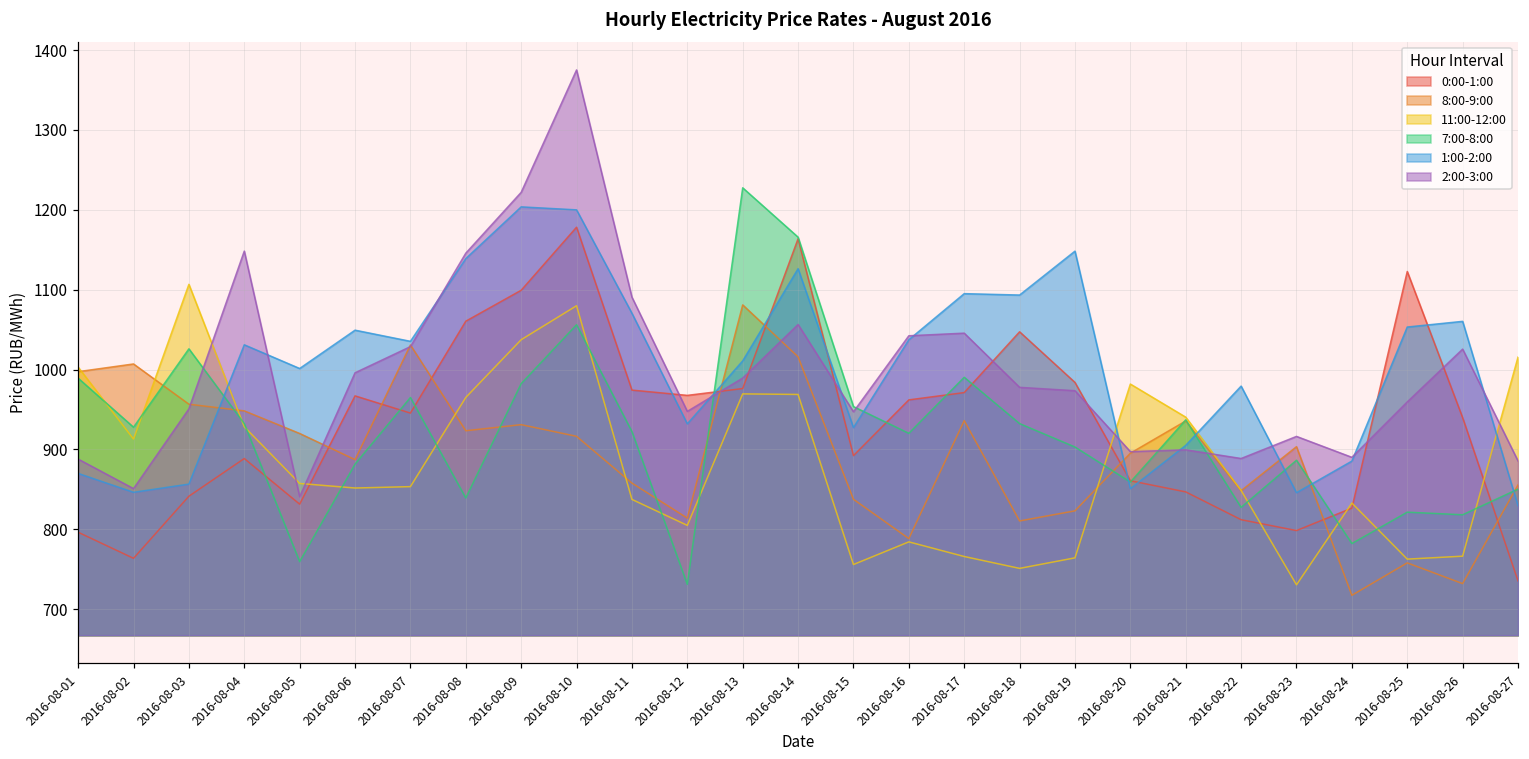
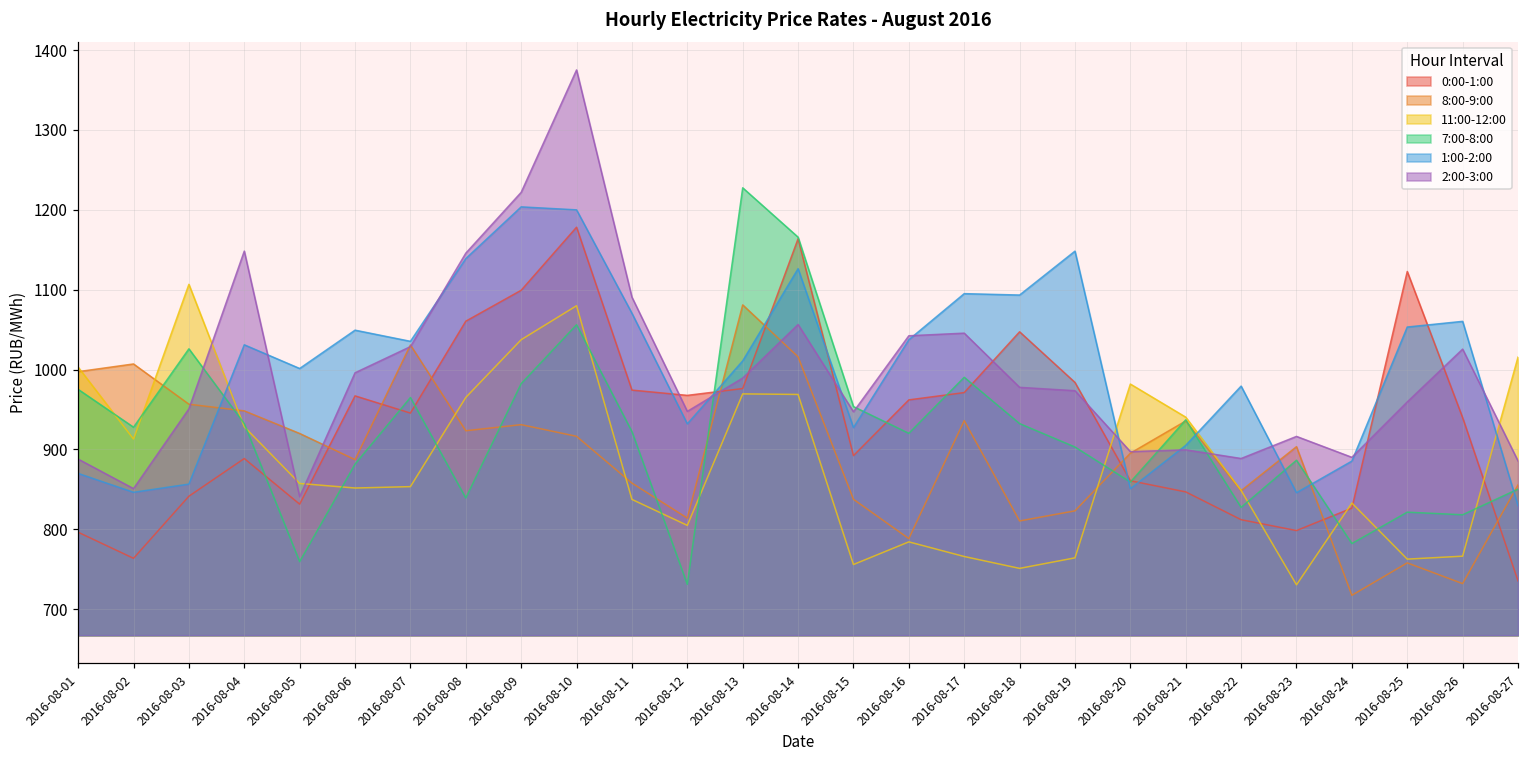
  {
    "7:00-8:00": {
-     "2016-08-01": 990,
+     "2016-08-01": 980,
      "2016-08-02": 930,
      "2016-08-03": 1030,
      "2016-08-04": 930,
      "2016-08-05": 760,
      "2016-08-06": 880,
      "2016-08-07": 960,
      "2016-08-08": 840,
      "2016-08-09": 980,
      "2016-08-10": 1060,
      "2016-08-11": 920,
      "2016-08-12": 730,
      "2016-08-13": 1230,
      "2016-08-15": 950,
      "2016-08-16": 920,
      "2016-08-17": 990,
      "2016-08-18": 930,
      "2016-08-19": 900,
      "2016-08-22": 830,
      "2016-08-23": 890,
      "2016-08-24": 780,
      "2016-08-25": 820,
      "2016-08-26": 820,
      "2016-08-27": 850
    },
    "1:00-2:00": {
      "2016-08-01": 870,
      "2016-08-02": 850,
      "2016-08-03": 860,
      "2016-08-04": 1030,
      "2016-08-05": 1000,
      "2016-08-06": 1050,
      "2016-08-07": 1040,
      "2016-08-08": 1140,
      "2016-08-09": 1200,
      "2016-08-10": 1200,
      "2016-08-11": 1070,
      "2016-08-12": 930,
      "2016-08-13": 1010,
      "2016-08-14": 1130,
      "2016-08-15": 930,
      "2016-08-16": 1040,
      "2016-08-17": 1100,
      "2016-08-18": 1090,
      "2016-08-19": 1150,
      "2016-08-20": 850,
      "2016-08-21": 910,
      "2016-08-22": 980,
      "2016-08-23": 850,
      "2016-08-24": 890,
      "2016-08-25": 1050,
      "2016-08-26": 1060,
      "2016-08-27": 830
    },
    "2:00-3:00": {
      "2016-08-01": 890,
      "2016-08-02": 850,
      "2016-08-03": 950,
      "2016-08-04": 1150,
      "2016-08-05": 840,
      "2016-08-06": 1000,
      "2016-08-08": 1150,
      "2016-08-09": 1220,
      "2016-08-10": 1380,
      "2016-08-11": 1090,
      "2016-08-12": 950,
      "2016-08-13": 990,
      "2016-08-14": 1060,
      "2016-08-15": 950,
      "2016-08-16": 1040,
      "2016-08-17": 1050,
      "2016-08-18": 980,
      "2016-08-19": 970,
      "2016-08-21": 900,
      "2016-08-22": 890,
      "2016-08-23": 920,
      "2016-08-24": 890,
      "2016-08-25": 960,
      "2016-08-26": 1030,
      "2016-08-27": 890
    }
  }
